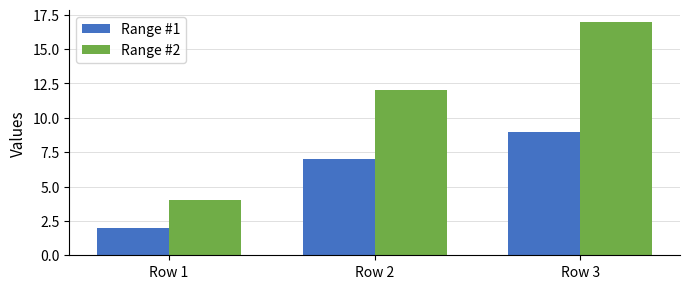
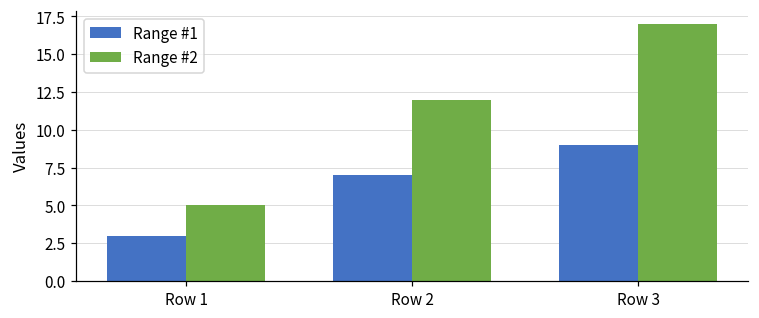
  {
    "Range #1": {
-     "Row 1": 2,
+     "Row 1": 3,
      "Row 2": 7,
      "Row 3": 9
    },
    "Range #2": {
-     "Row 1": 4,
+     "Row 1": 5,
      "Row 2": 12,
      "Row 3": 17
    }
  }
